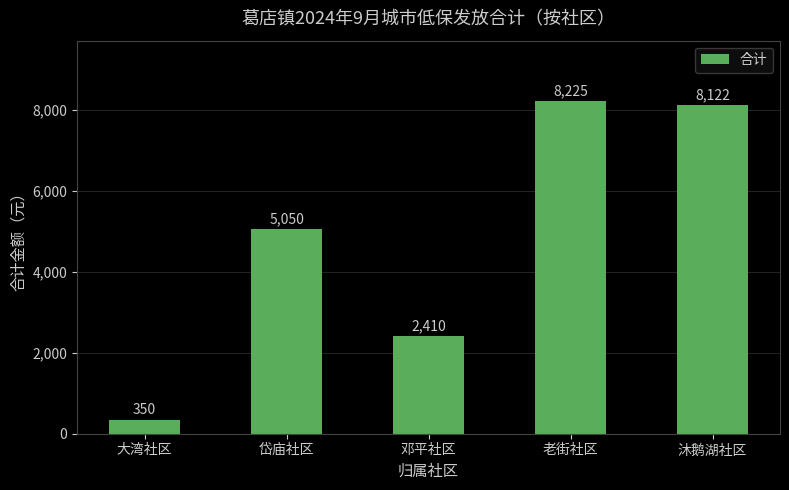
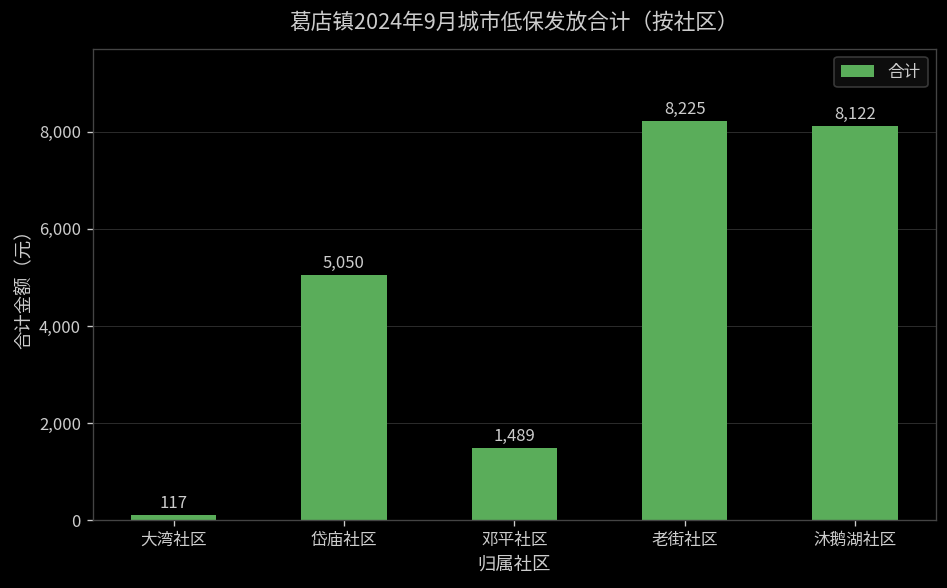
  {
-   "大湾社区": "350",
+   "大湾社区": "117",
    "岱庙社区": "5,050",
-   "邓平社区": "2,410",
+   "邓平社区": "1,489",
    "老街社区": "8,225",
    "沐鹅湖社区": "8,122"
  }
